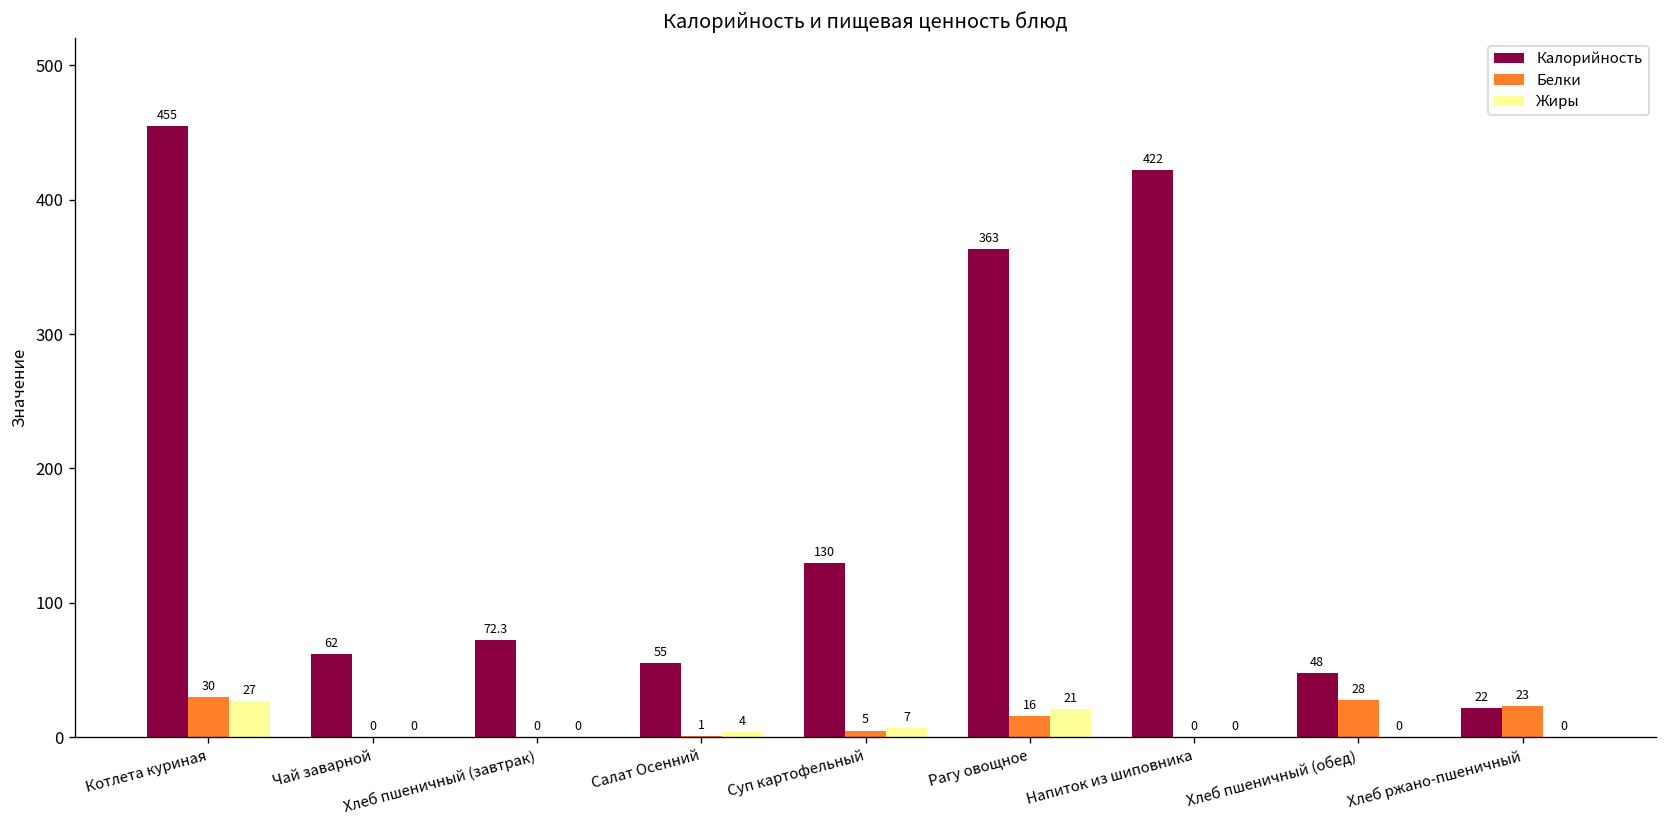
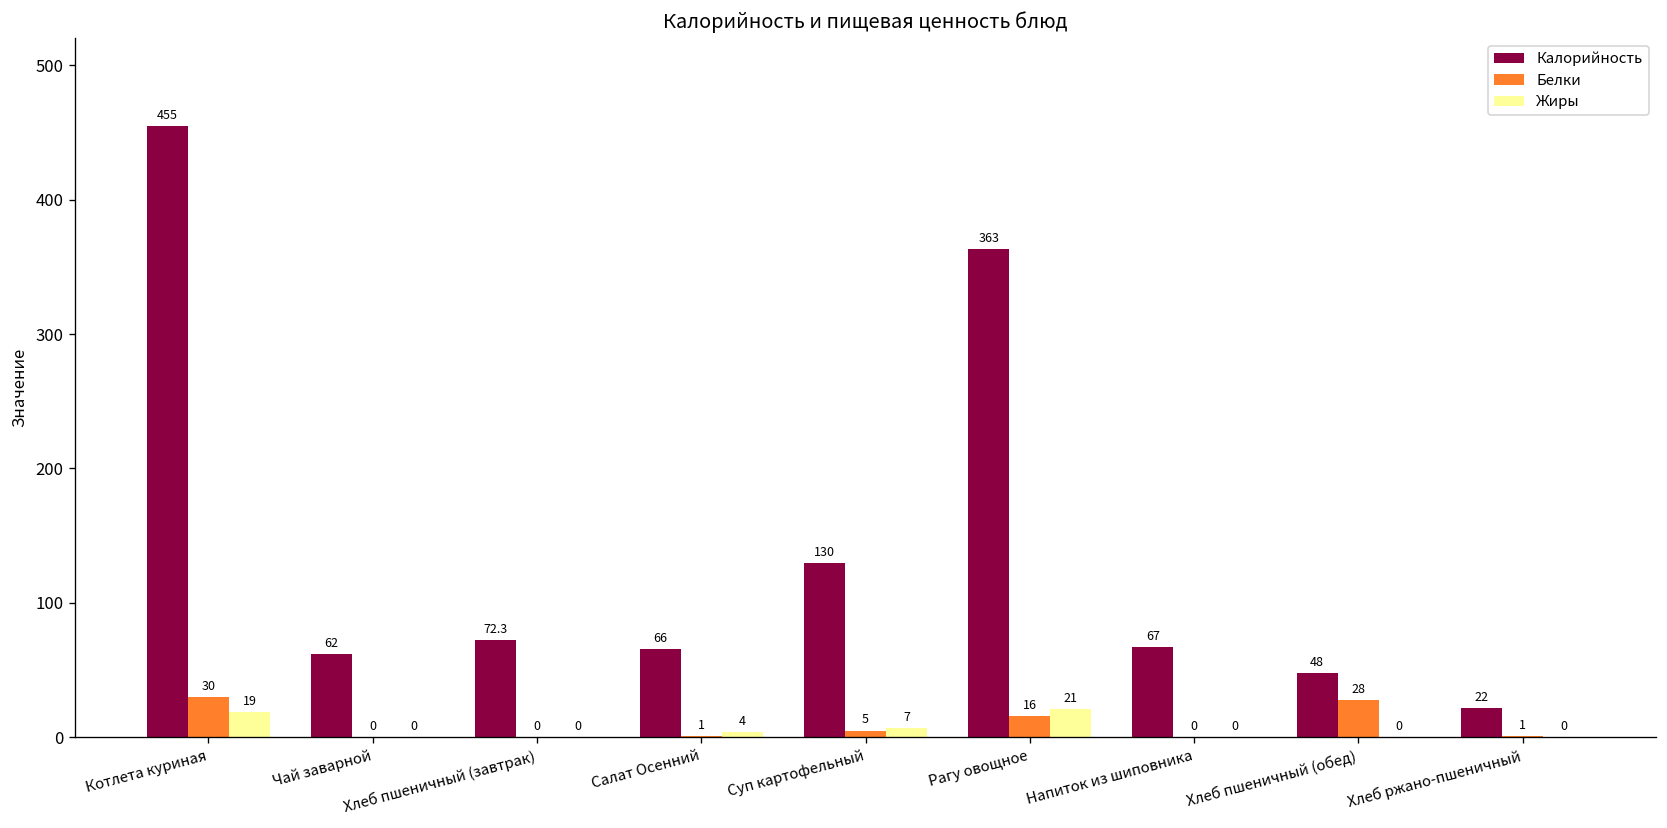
  {
    "Калорийность": {
      "Котлета куриная": 455,
      "Чай заварной": 62,
      "Хлеб пшеничный (завтрак)": 72.3,
-     "Салат Осенний": 55,
+     "Салат Осенний": 66,
      "Суп картофельный": 130,
      "Рагу овощное": 363,
-     "Напиток из шиповника": 422,
+     "Напиток из шиповника": 67,
      "Хлеб пшеничный (обед)": 48,
      "Хлеб ржано-пшеничный": 22
    },
    "Белки": {
      "Котлета куриная": 30,
      "Чай заварной": 0,
      "Хлеб пшеничный (завтрак)": 0,
      "Салат Осенний": 1,
      "Суп картофельный": 5,
      "Рагу овощное": 16,
      "Напиток из шиповника": 0,
      "Хлеб пшеничный (обед)": 28,
-     "Хлеб ржано-пшеничный": 23
+     "Хлеб ржано-пшеничный": 1
    },
    "Жиры": {
-     "Котлета куриная": 27,
+     "Котлета куриная": 19,
      "Чай заварной": 0,
      "Хлеб пшеничный (завтрак)": 0,
      "Салат Осенний": 4,
      "Суп картофельный": 7,
      "Рагу овощное": 21,
      "Напиток из шиповника": 0,
      "Хлеб пшеничный (обед)": 0,
      "Хлеб ржано-пшеничный": 0
    }
  }
